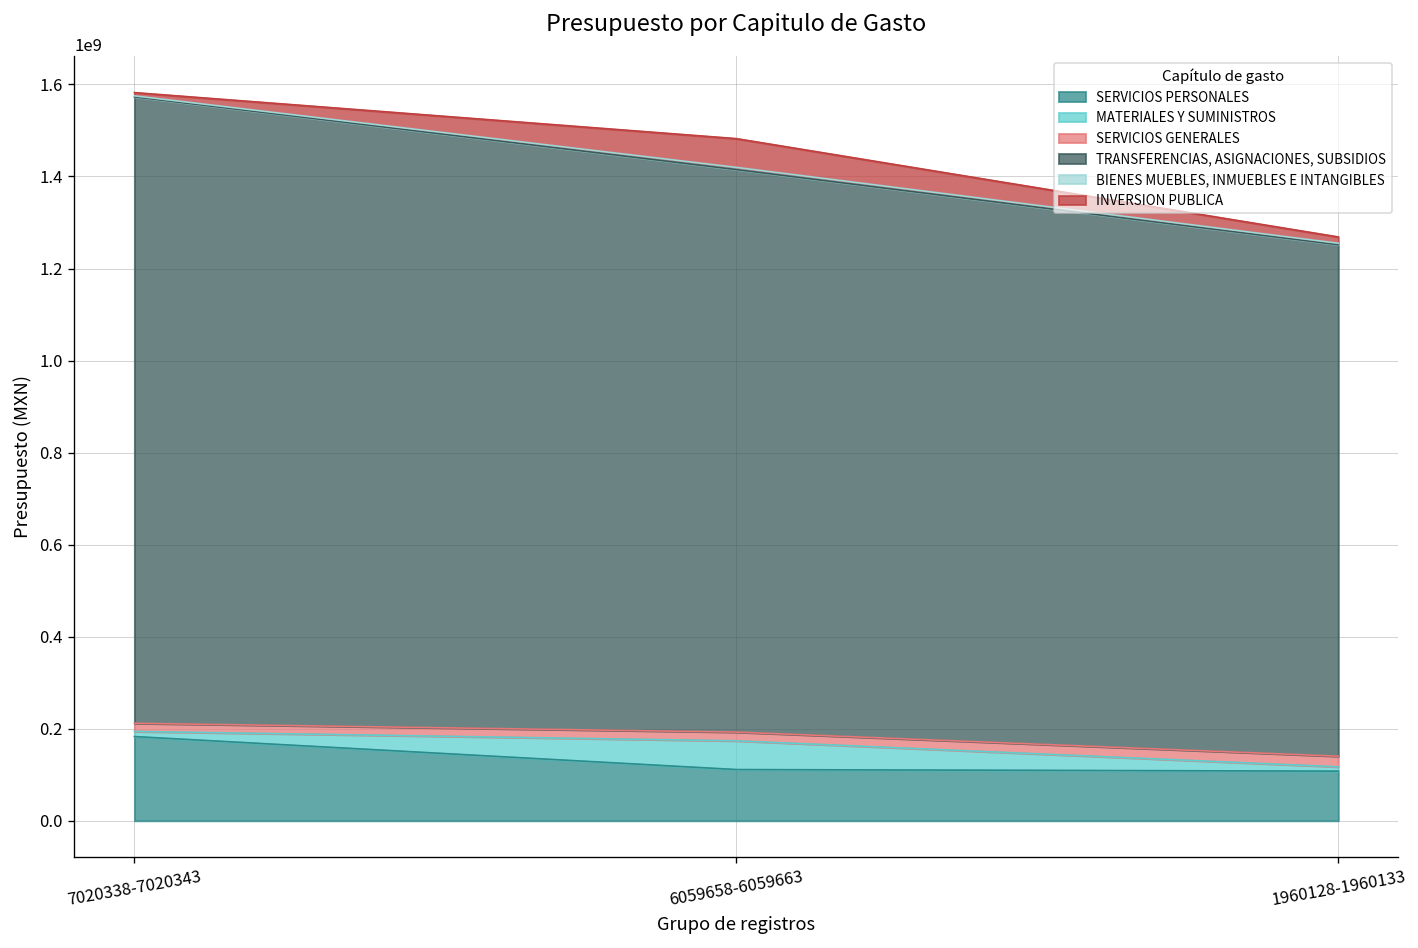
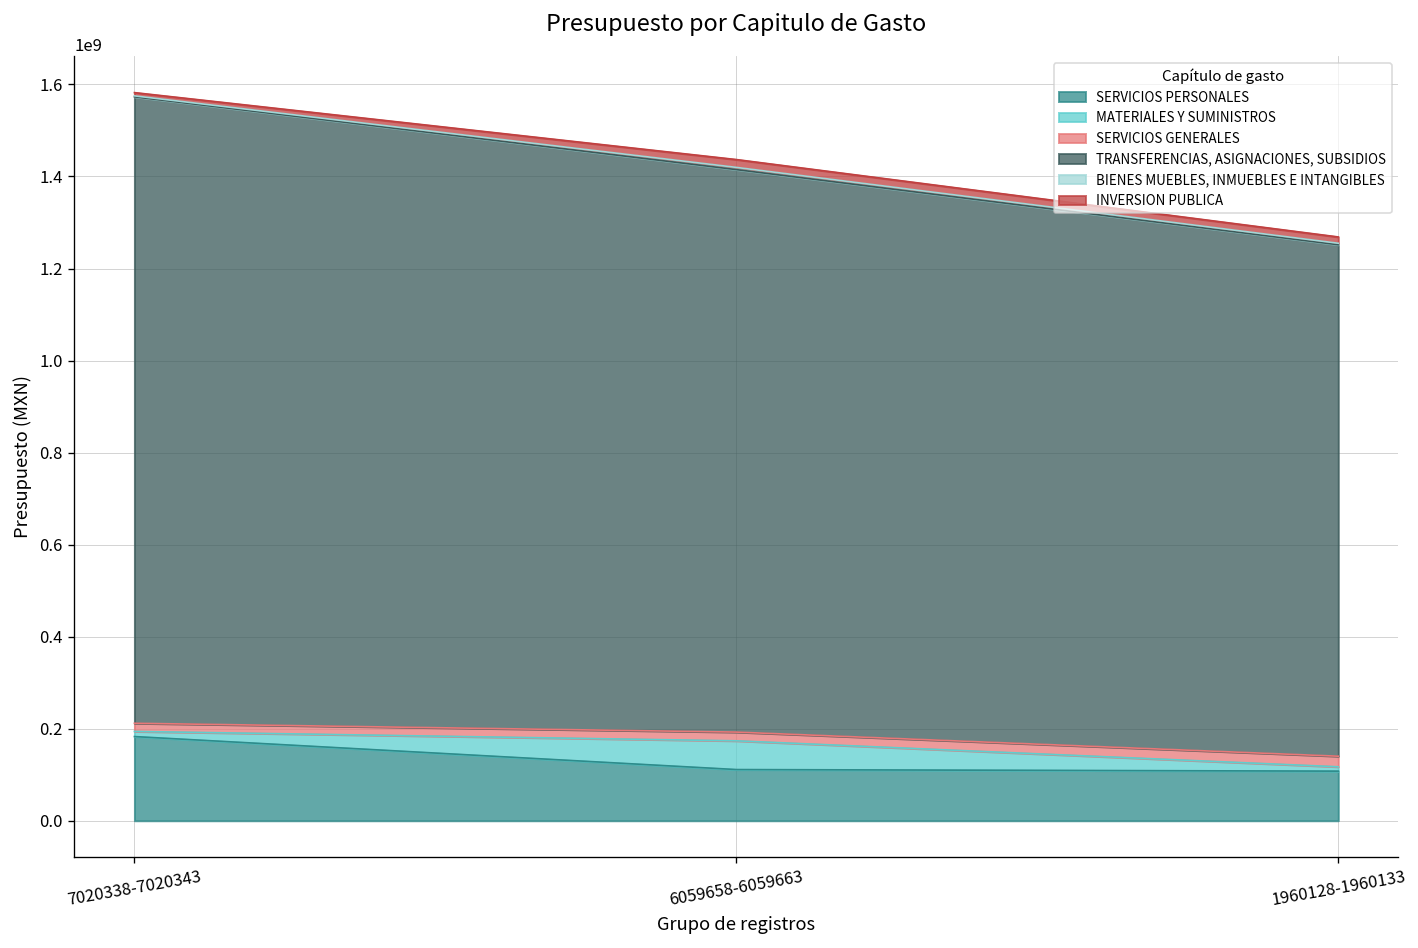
  {
    "SERVICIOS PERSONALES": {
      "7020338-7020343": 180000000,
      "6059658-6059663": 110000000,
      "1960128-1960133": 110000000
    },
    "MATERIALES Y SUMINISTROS": {
      "7020338-7020343": 10000000,
      "6059658-6059663": 60000000,
      "1960128-1960133": 10000000
    },
    "SERVICIOS GENERALES": {
      "7020338-7020343": 20000000,
      "6059658-6059663": 20000000,
      "1960128-1960133": 20000000
    },
    "INVERSION PUBLICA": {
      "7020338-7020343": 10000000,
-     "6059658-6059663": 60000000,
+     "6059658-6059663": 20000000,
      "1960128-1960133": 10000000
    }
  }
